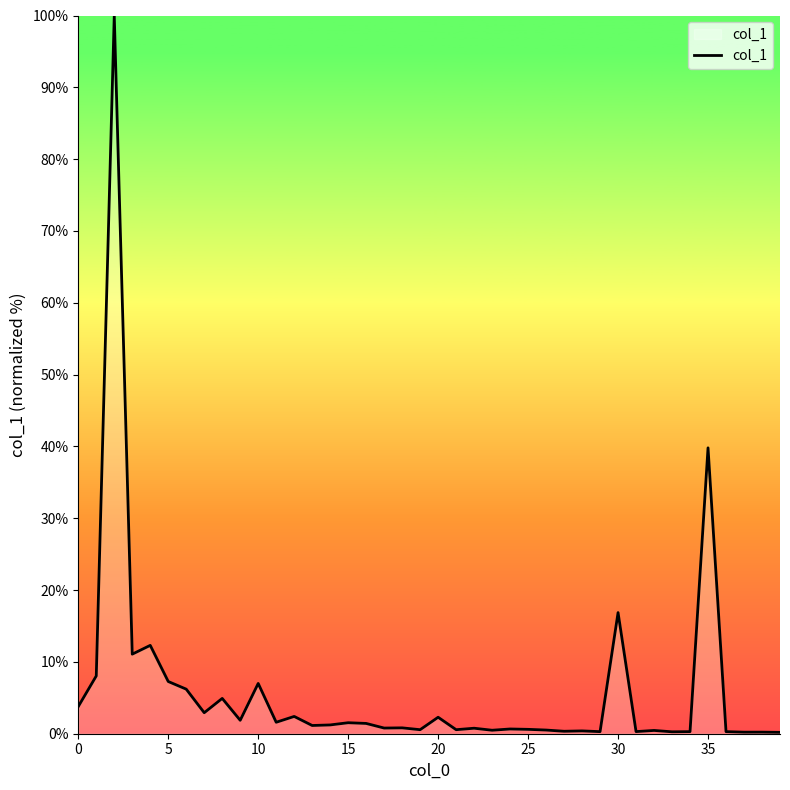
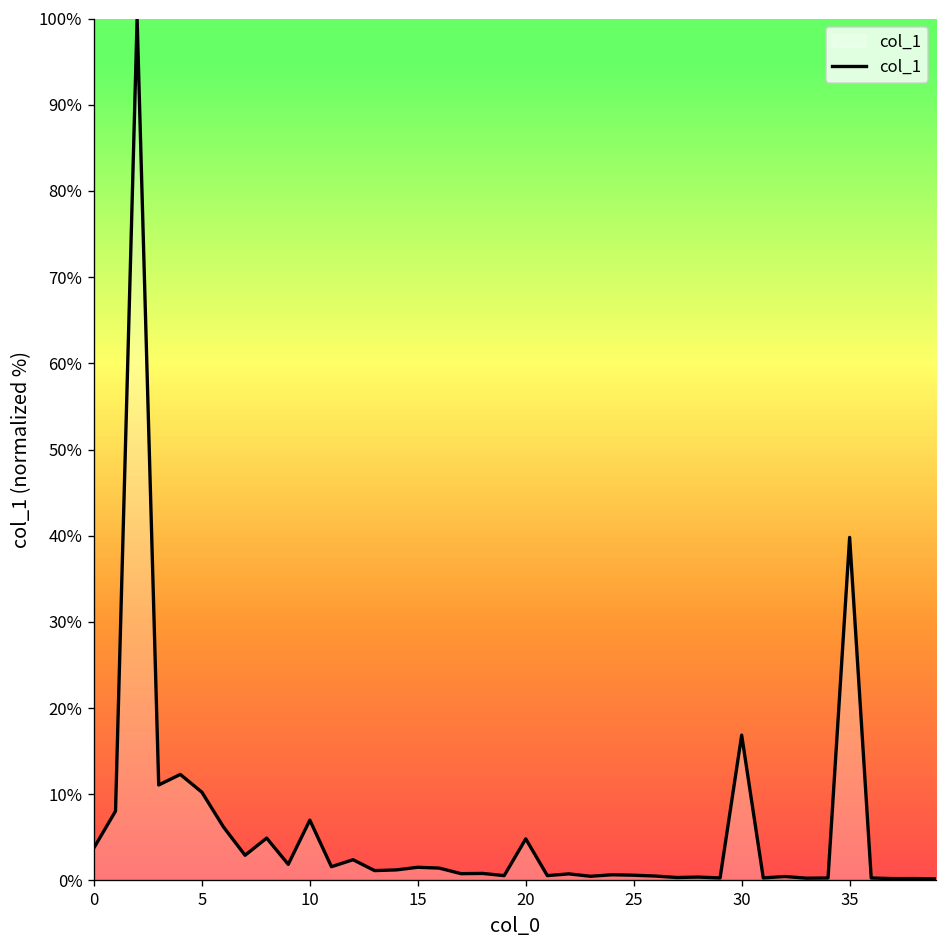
  {
    "0": "4%",
-   "5": "7%",
+   "5": "10%",
    "10": "7%",
    "15": "2%",
-   "20": "2%",
+   "20": "5%",
    "25": "1%",
    "30": "17%",
    "35": "40%"
  }
